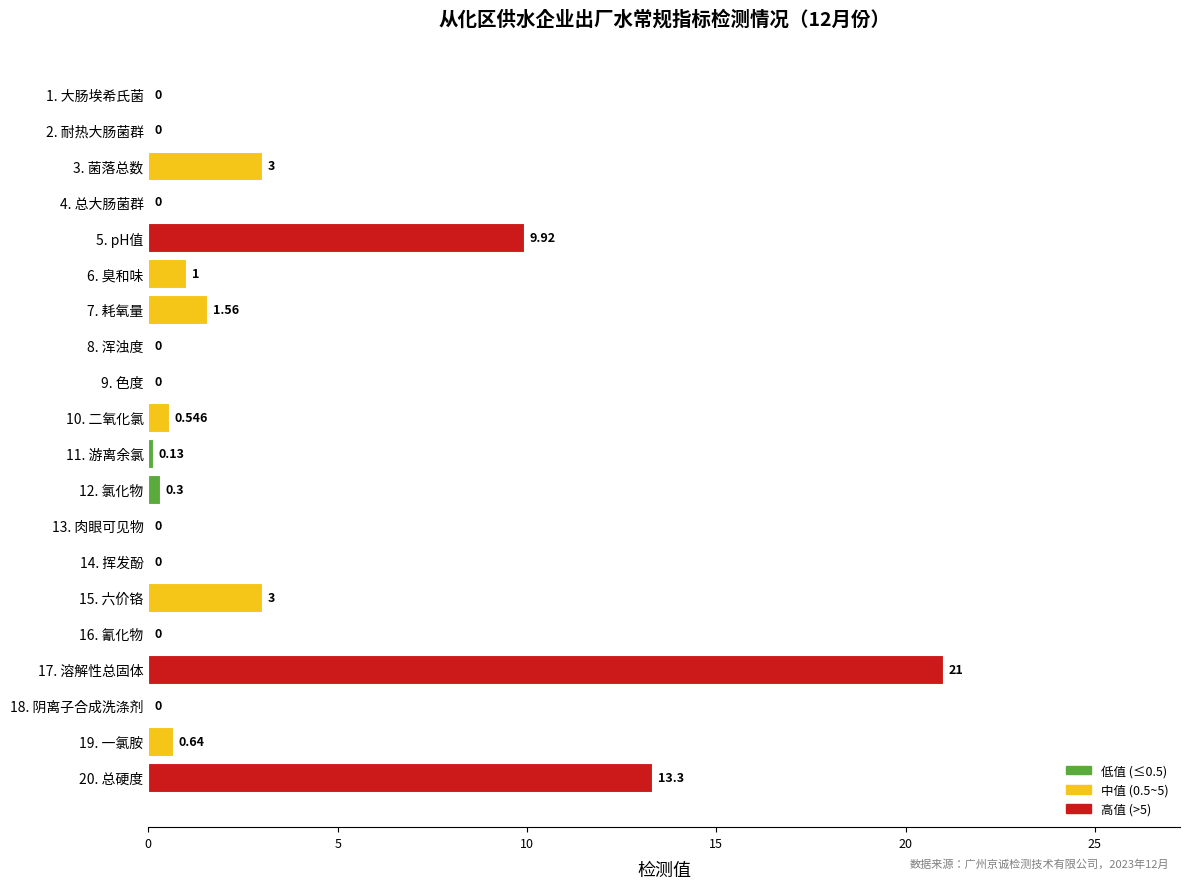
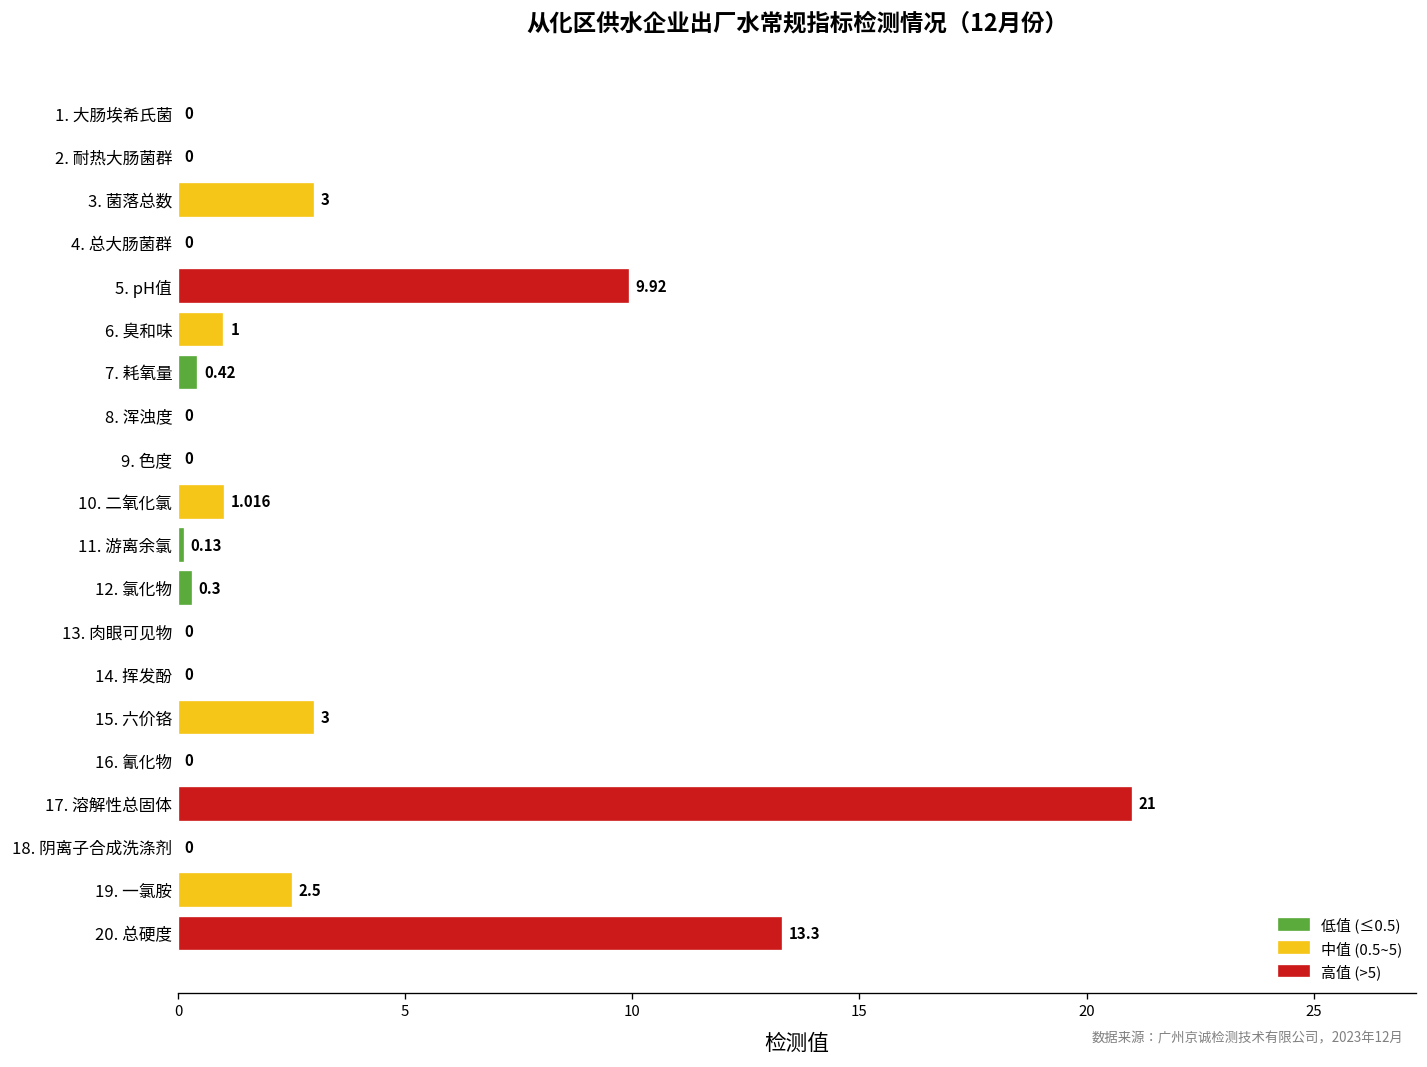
  {
    "1. 大肠埃希氏菌": 0,
    "2. 耐热大肠菌群": 0,
    "3. 菌落总数": 3,
    "4. 总大肠菌群": 0,
    "5. pH值": 9.92,
    "6. 臭和味": 1,
-   "7. 耗氧量": 1.56,
+   "7. 耗氧量": 0.42,
    "8. 浑浊度": 0,
    "9. 色度": 0,
-   "10. 二氧化氯": 0.546,
+   "10. 二氧化氯": 1.016,
    "11. 游离余氯": 0.13,
    "12. 氯化物": 0.3,
    "13. 肉眼可见物": 0,
    "14. 挥发酚": 0,
    "15. 六价铬": 3,
    "16. 氰化物": 0,
    "17. 溶解性总固体": 21,
    "18. 阴离子合成洗涤剂": 0,
-   "19. 一氯胺": 0.64,
+   "19. 一氯胺": 2.5,
    "20. 总硬度": 13.3
  }
